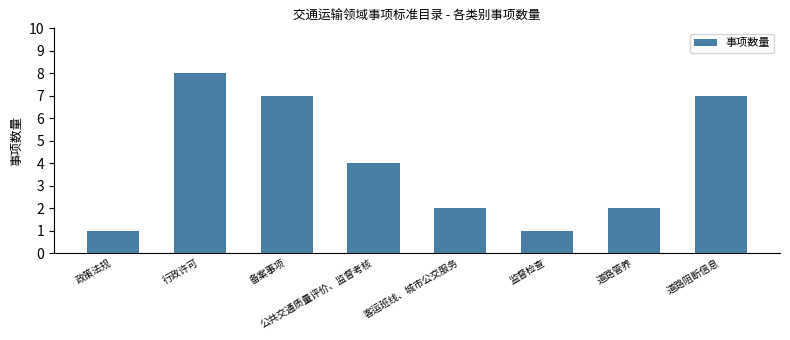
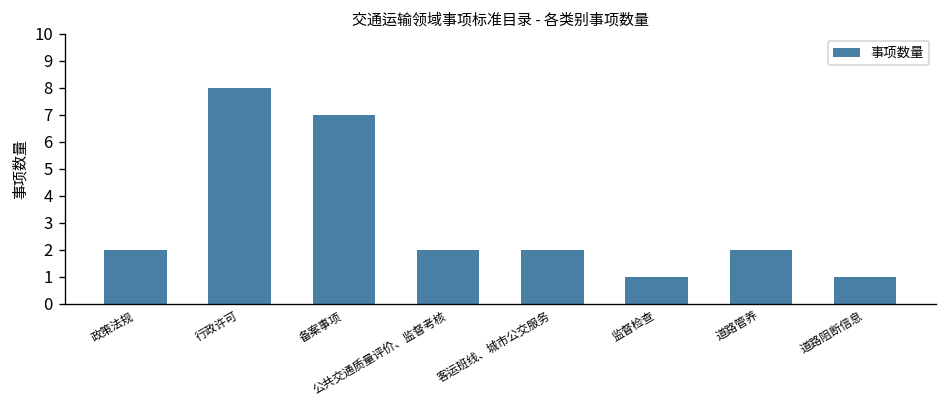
  {
-   "政策法规": 1,
+   "政策法规": 2,
    "行政许可": 8,
    "备案事项": 7,
-   "公共交通质量评价、监督考核": 4,
+   "公共交通质量评价、监督考核": 2,
    "客运班线、城市公交服务": 2,
    "监督检查": 1,
    "道路管养": 2,
-   "道路阻断信息": 7
+   "道路阻断信息": 1
  }
